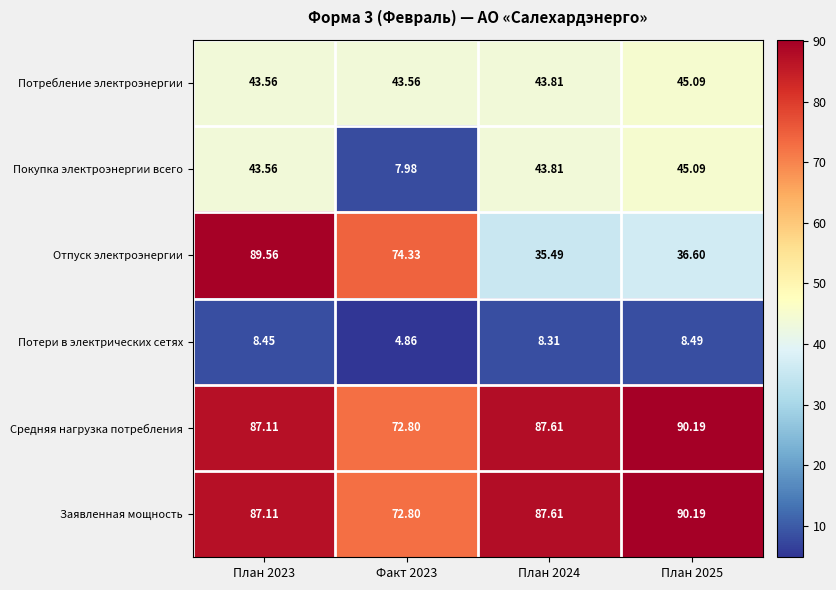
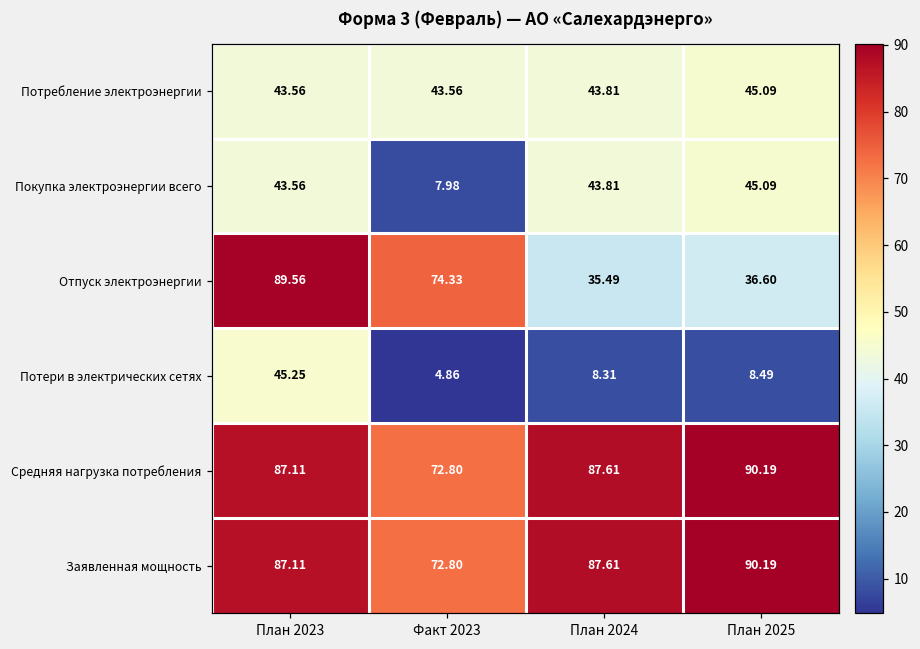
  {
    "Потребление электроэнергии": {
      "План 2023": 43.56,
      "Факт 2023": 43.56,
      "План 2024": 43.81,
      "План 2025": 45.09
    },
    "Покупка электроэнергии всего": {
      "План 2023": 43.56,
      "Факт 2023": 7.98,
      "План 2024": 43.81,
      "План 2025": 45.09
    },
    "Отпуск электроэнергии": {
      "План 2023": 89.56,
      "Факт 2023": 74.33,
      "План 2024": 35.49,
      "План 2025": 36.60
    },
    "Потери в электрических сетях": {
-     "План 2023": 8.45,
+     "План 2023": 45.25,
      "Факт 2023": 4.86,
      "План 2024": 8.31,
      "План 2025": 8.49
    },
    "Средняя нагрузка потребления": {
      "План 2023": 87.11,
      "Факт 2023": 72.80,
      "План 2024": 87.61,
      "План 2025": 90.19
    },
    "Заявленная мощность": {
      "План 2023": 87.11,
      "Факт 2023": 72.80,
      "План 2024": 87.61,
      "План 2025": 90.19
    }
  }
